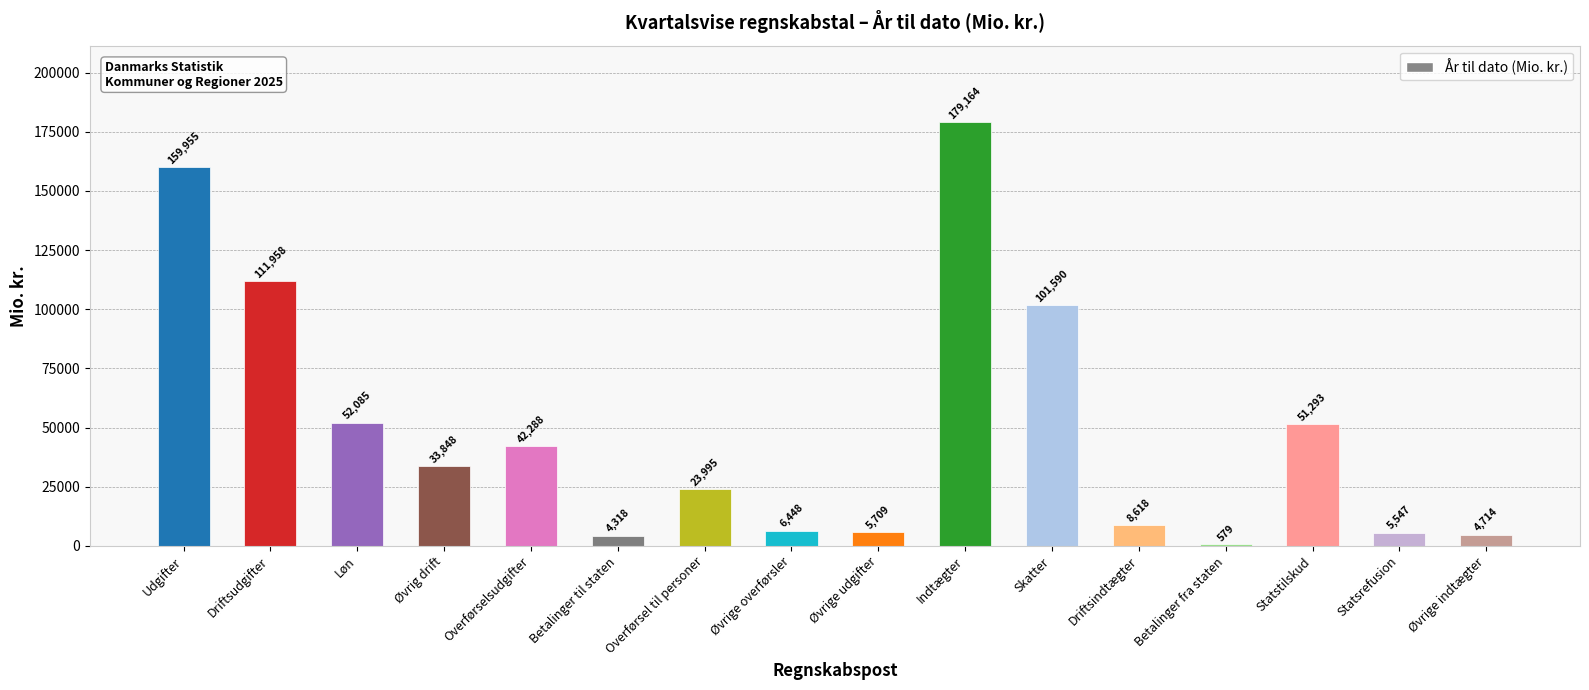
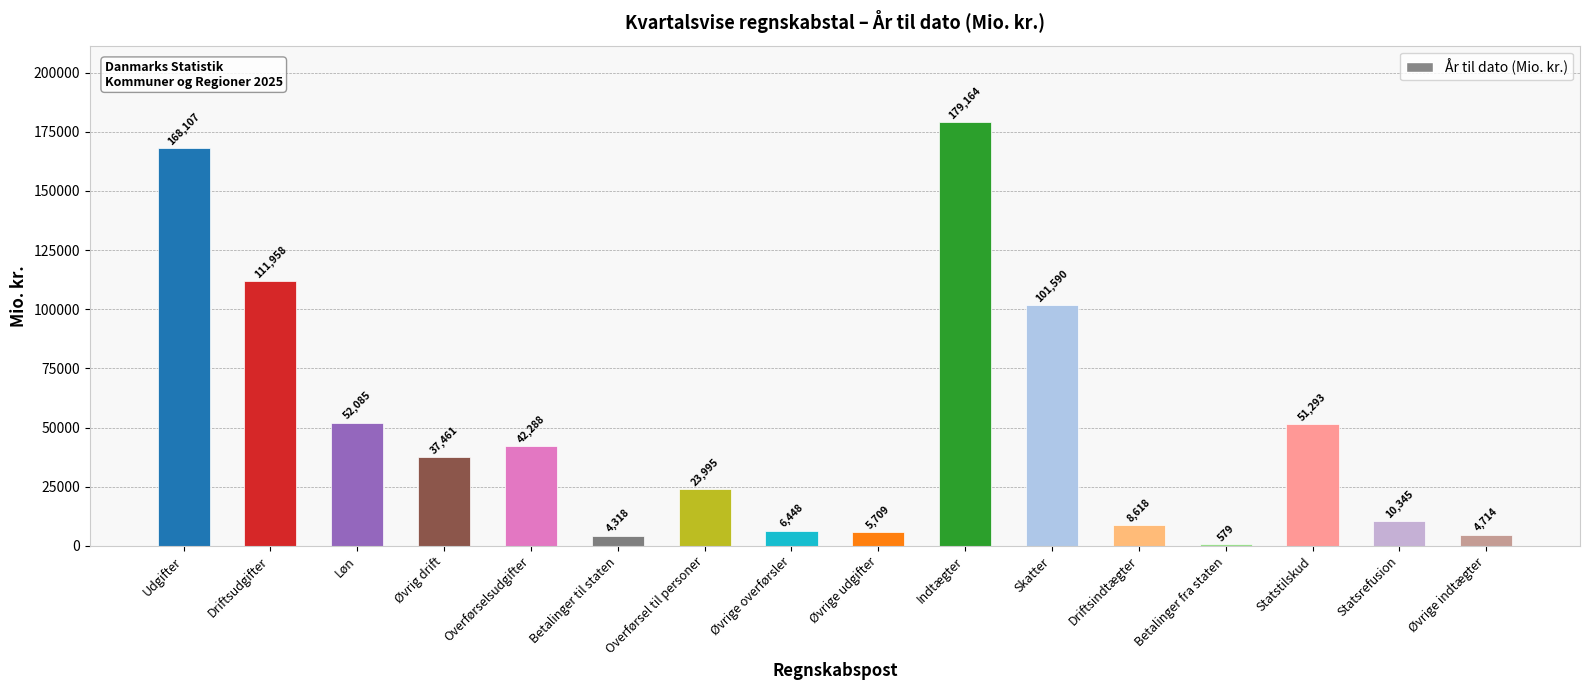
  {
-   "Udgifter": "159,955",
+   "Udgifter": "168,107",
    "Driftsudgifter": "111,958",
    "Løn": "52,085",
-   "Øvrig drift": "33,848",
+   "Øvrig drift": "37,461",
    "Overførselsudgifter": "42,288",
    "Betalinger til staten": "4,318",
    "Overførsel til personer": "23,995",
    "Øvrige overførsler": "6,448",
    "Øvrige udgifter": "5,709",
    "Indtægter": "179,164",
    "Skatter": "101,590",
    "Driftsindtægter": "8,618",
    "Betalinger fra staten": "579",
    "Statstilskud": "51,293",
-   "Statsrefusion": "5,547",
+   "Statsrefusion": "10,345",
    "Øvrige indtægter": "4,714"
  }
